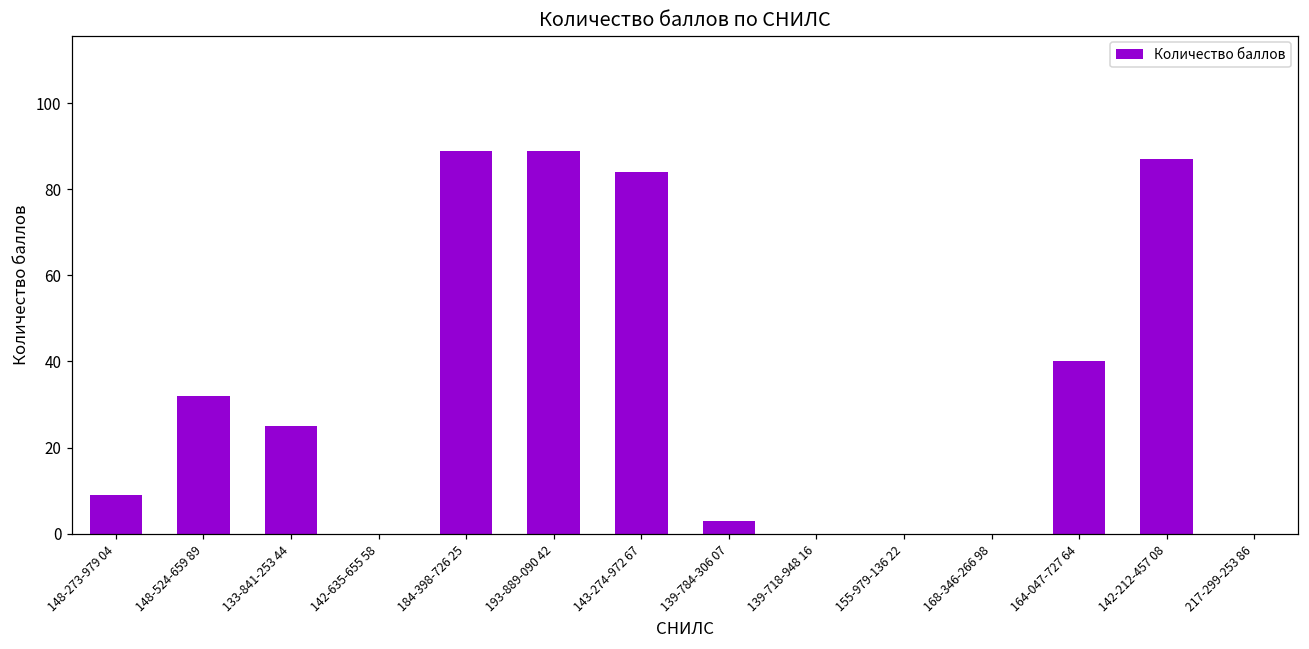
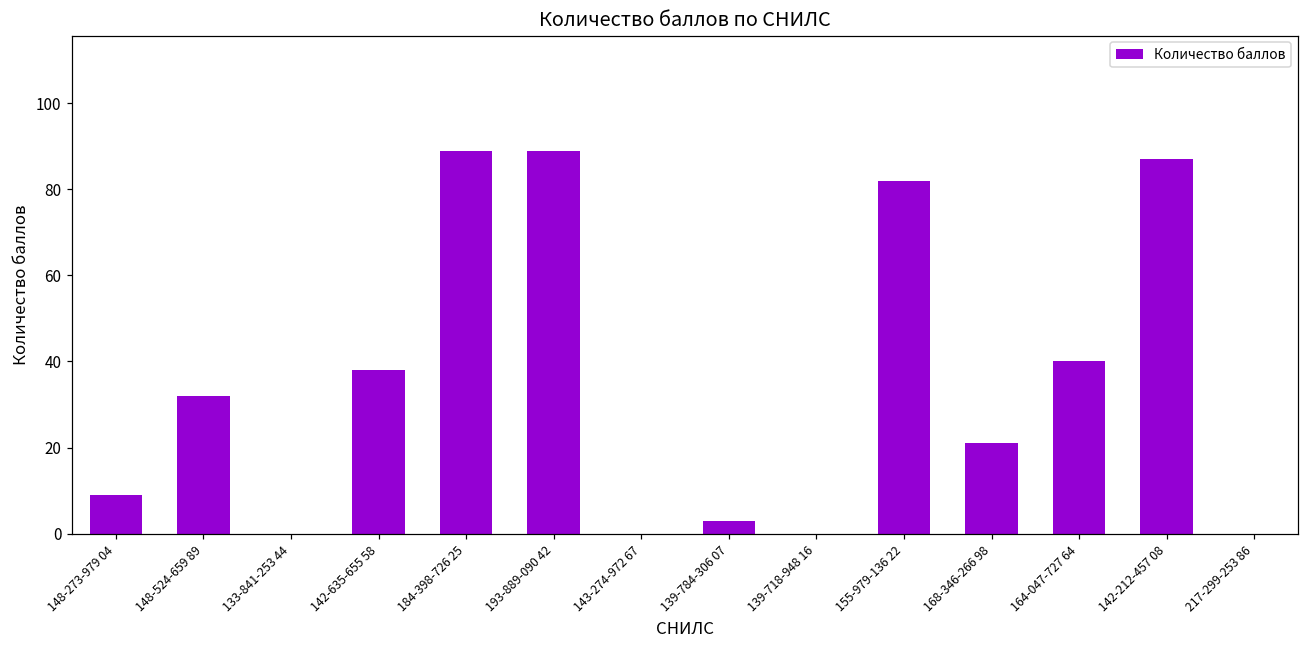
  {
    "148-273-979 04": 9,
    "148-524-659 89": 32,
-   "133-841-253 44": 25,
-   "142-635-655 58": 0,
+   "133-841-253 44": 0,
+   "142-635-655 58": 38,
    "184-398-726 25": 89,
    "193-889-090 42": 89,
-   "143-274-972 67": 84,
+   "143-274-972 67": 0,
    "139-784-306 07": 3,
    "139-718-948 16": 0,
-   "155-979-136 22": 0,
-   "168-346-266 98": 0,
+   "155-979-136 22": 82,
+   "168-346-266 98": 21,
    "164-047-727 64": 40,
    "142-212-457 08": 87,
    "217-299-253 86": 0
  }
